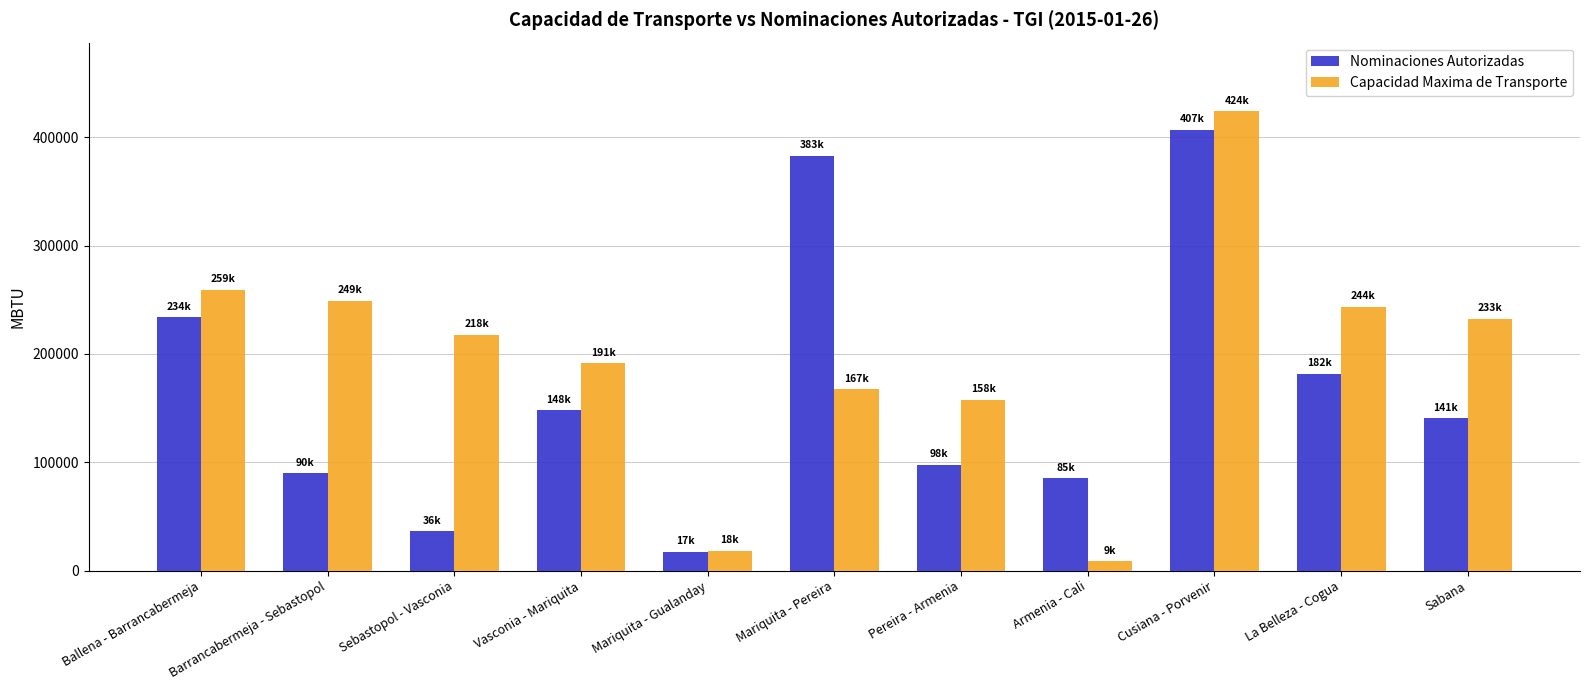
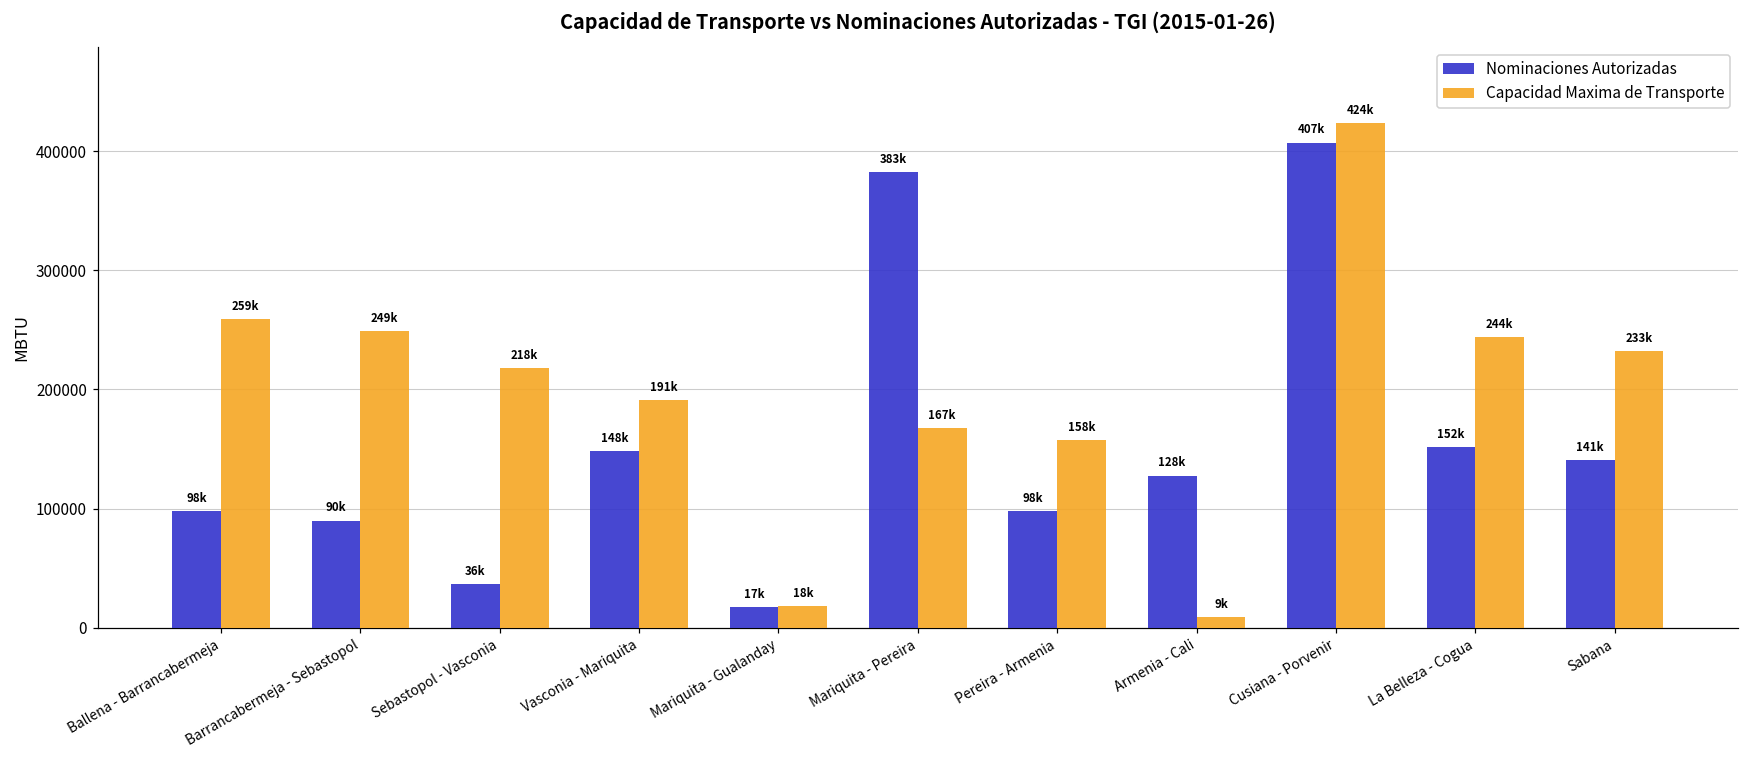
  {
    "Nominaciones Autorizadas": {
-     "Ballena - Barrancabermeja": "234k",
+     "Ballena - Barrancabermeja": "98k",
      "Barrancabermeja - Sebastopol": "90k",
      "Sebastopol - Vasconia": "36k",
      "Vasconia - Mariquita": "148k",
      "Mariquita - Gualanday": "17k",
      "Mariquita - Pereira": "383k",
      "Pereira - Armenia": "98k",
-     "Armenia - Cali": "85k",
+     "Armenia - Cali": "128k",
      "Cusiana - Porvenir": "407k",
-     "La Belleza - Cogua": "182k",
+     "La Belleza - Cogua": "152k",
      "Sabana": "141k"
    },
    "Capacidad Maxima de Transporte": {
      "Ballena - Barrancabermeja": "259k",
      "Barrancabermeja - Sebastopol": "249k",
      "Sebastopol - Vasconia": "218k",
      "Vasconia - Mariquita": "191k",
      "Mariquita - Gualanday": "18k",
      "Mariquita - Pereira": "167k",
      "Pereira - Armenia": "158k",
      "Armenia - Cali": "9k",
      "Cusiana - Porvenir": "424k",
      "La Belleza - Cogua": "244k",
      "Sabana": "233k"
    }
  }
